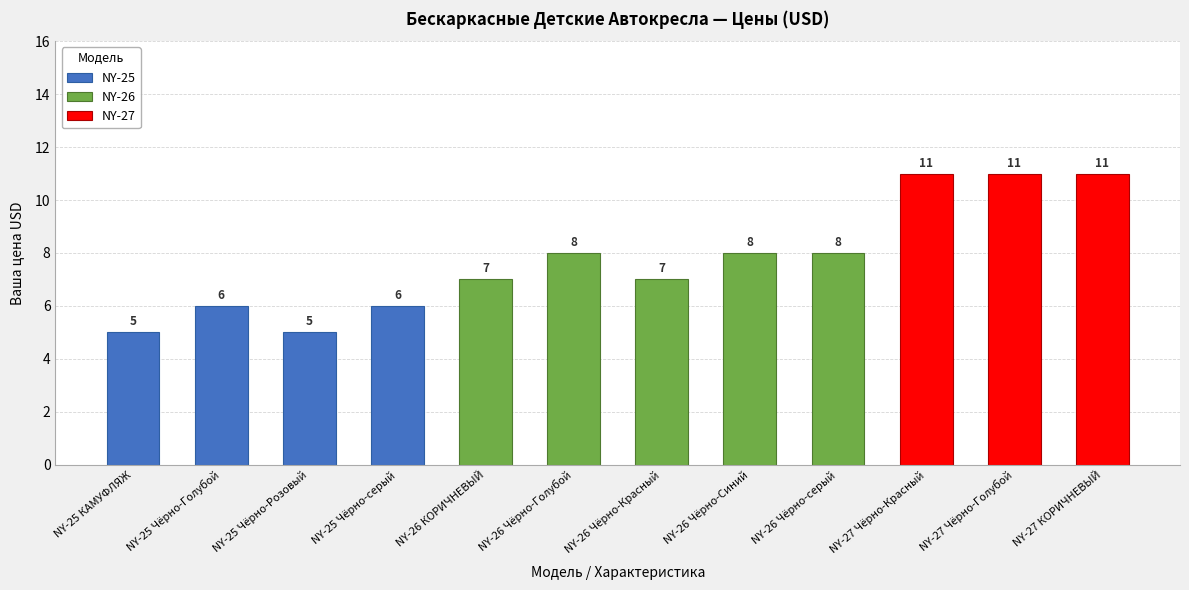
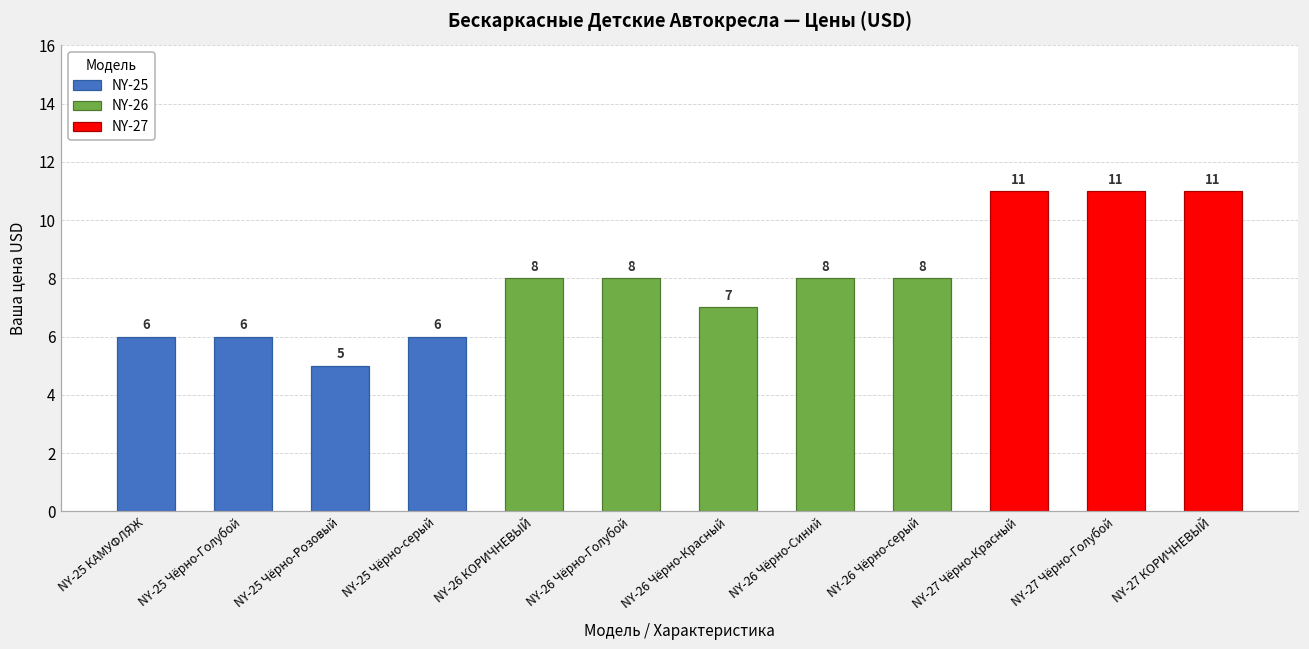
  {
    "NY-25": {
-     "NY-25 КАМУФЛЯЖ": 5,
+     "NY-25 КАМУФЛЯЖ": 6,
      "NY-25 Чёрно-Голубой": 6,
      "NY-25 Чёрно-Розовый": 5,
      "NY-25 Чёрно-серый": 6
    },
    "NY-26": {
-     "NY-26 КОРИЧНЕВЫЙ": 7,
+     "NY-26 КОРИЧНЕВЫЙ": 8,
      "NY-26 Чёрно-Голубой": 8,
      "NY-26 Чёрно-Красный": 7,
      "NY-26 Чёрно-Синий": 8,
      "NY-26 Чёрно-серый": 8
    },
    "NY-27": {
      "NY-27 Чёрно-Красный": 11,
      "NY-27 Чёрно-Голубой": 11,
      "NY-27 КОРИЧНЕВЫЙ": 11
    }
  }
